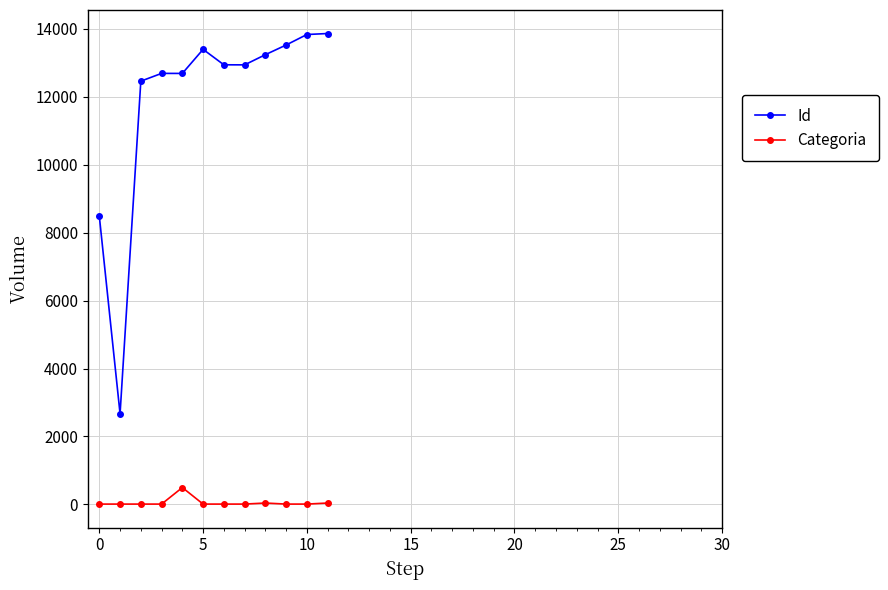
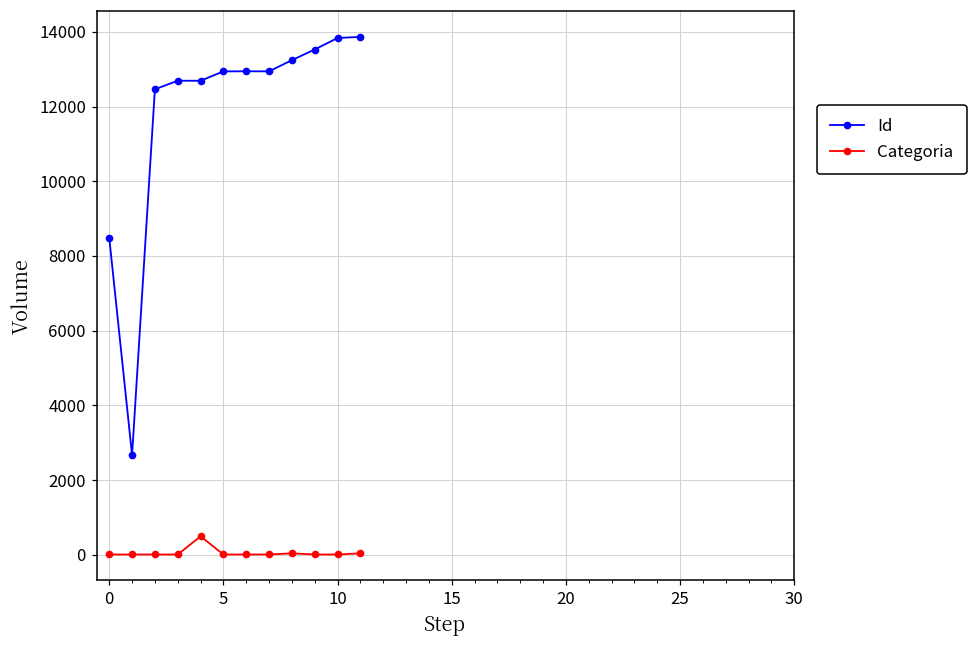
  {
    "Id": {
      "0": 8500,
-     "5": 13400,
+     "5": 12900,
      "10": 13800
    },
    "Categoria": {
      "0": 0,
      "5": 0,
      "10": 0
    }
  }
